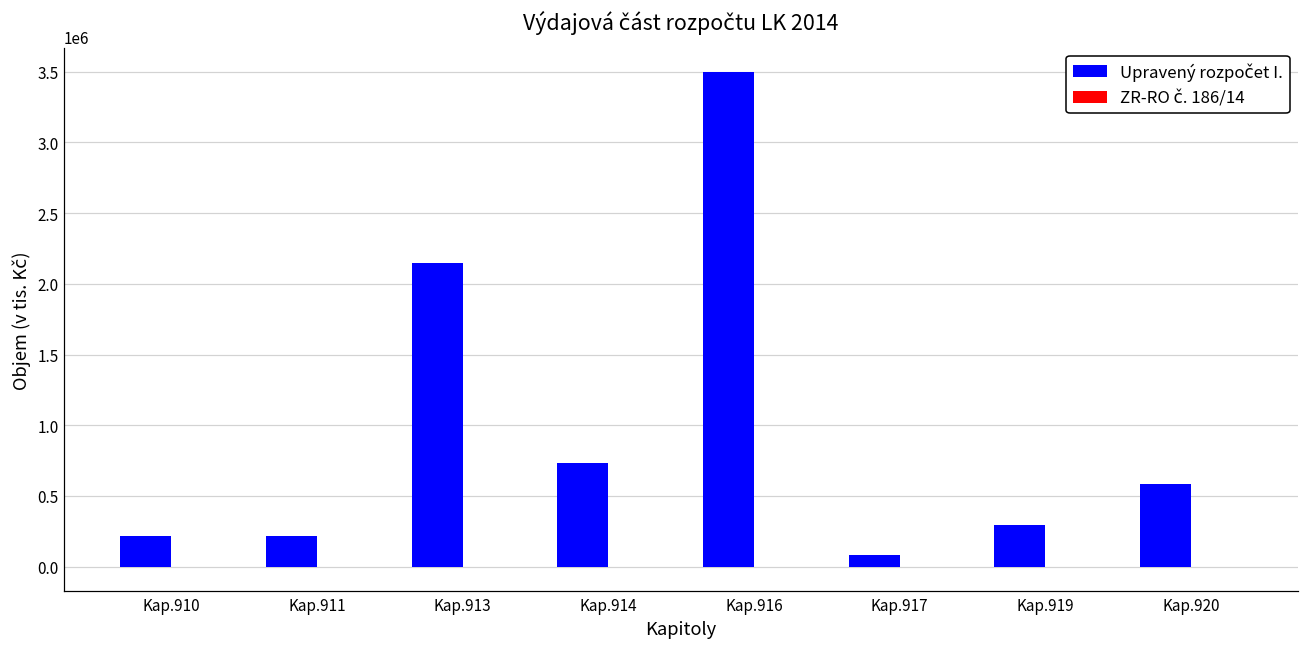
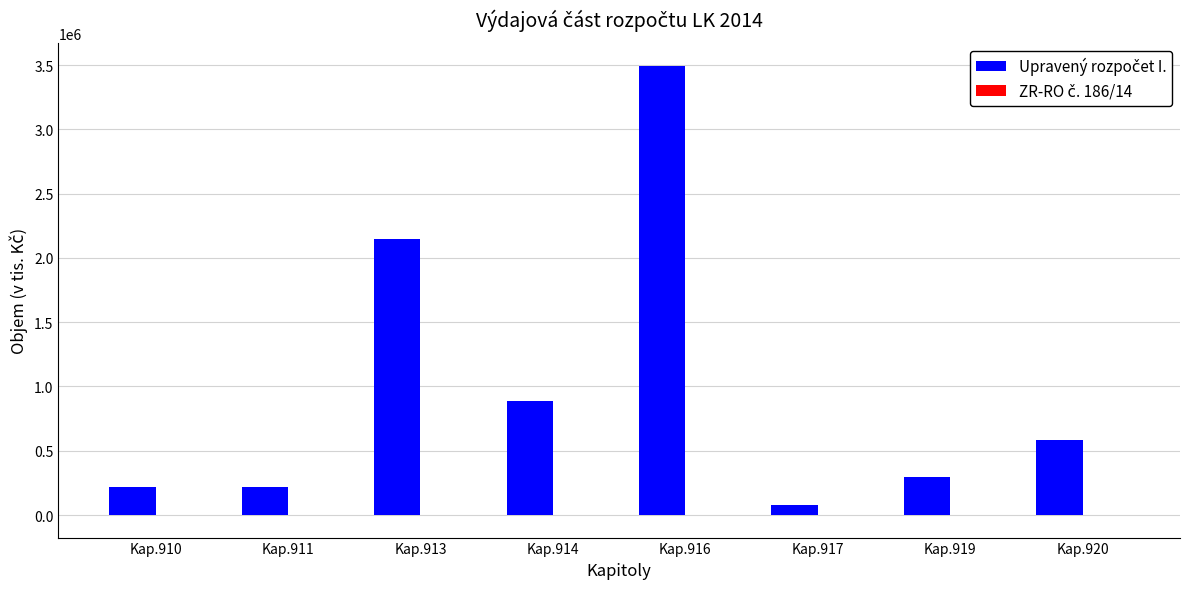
  {
    "Upravený rozpočet I.": {
      "Kap.910": 220000,
      "Kap.911": 220000,
      "Kap.913": 2140000,
-     "Kap.914": 730000,
+     "Kap.914": 890000,
      "Kap.916": 3500000,
      "Kap.917": 80000,
      "Kap.919": 290000,
      "Kap.920": 590000
    },
    "ZR-RO č. 186/14": {
      "Kap.910": 0,
      "Kap.911": 0,
      "Kap.913": 0,
      "Kap.916": 0,
      "Kap.919": 0,
      "Kap.920": 0
    }
  }
